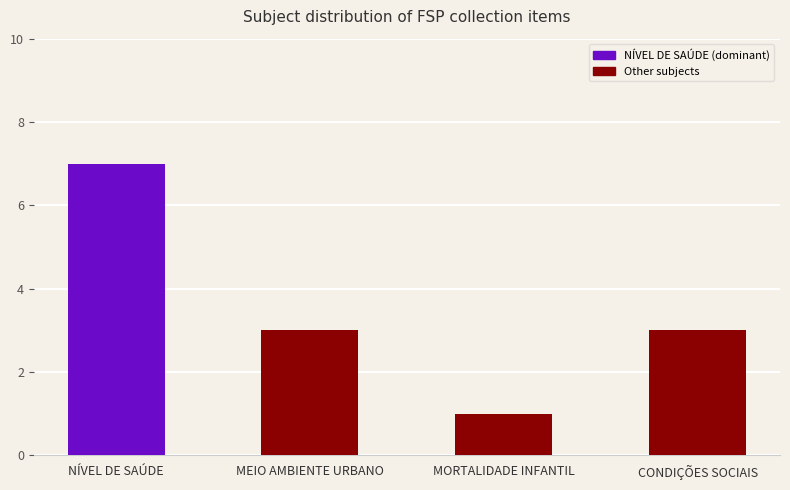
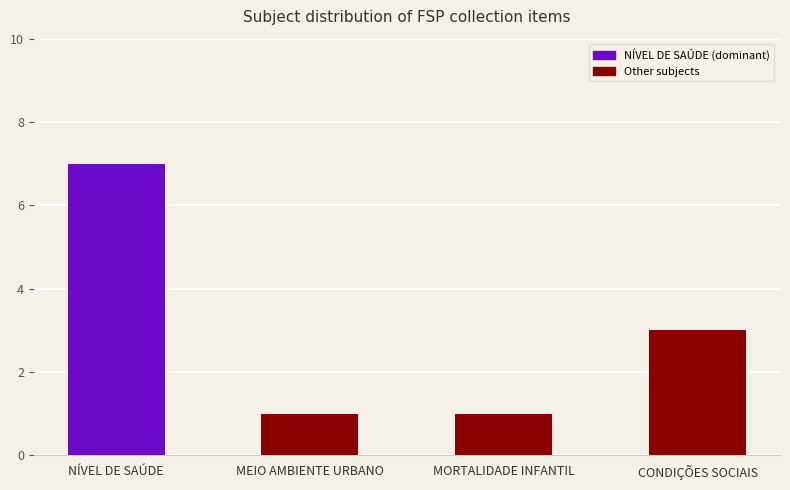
  {
    "NÍVEL DE SAÚDE": 7,
-   "MEIO AMBIENTE URBANO": 3,
+   "MEIO AMBIENTE URBANO": 1,
    "MORTALIDADE INFANTIL": 1,
    "CONDIÇÕES SOCIAIS": 3
  }
